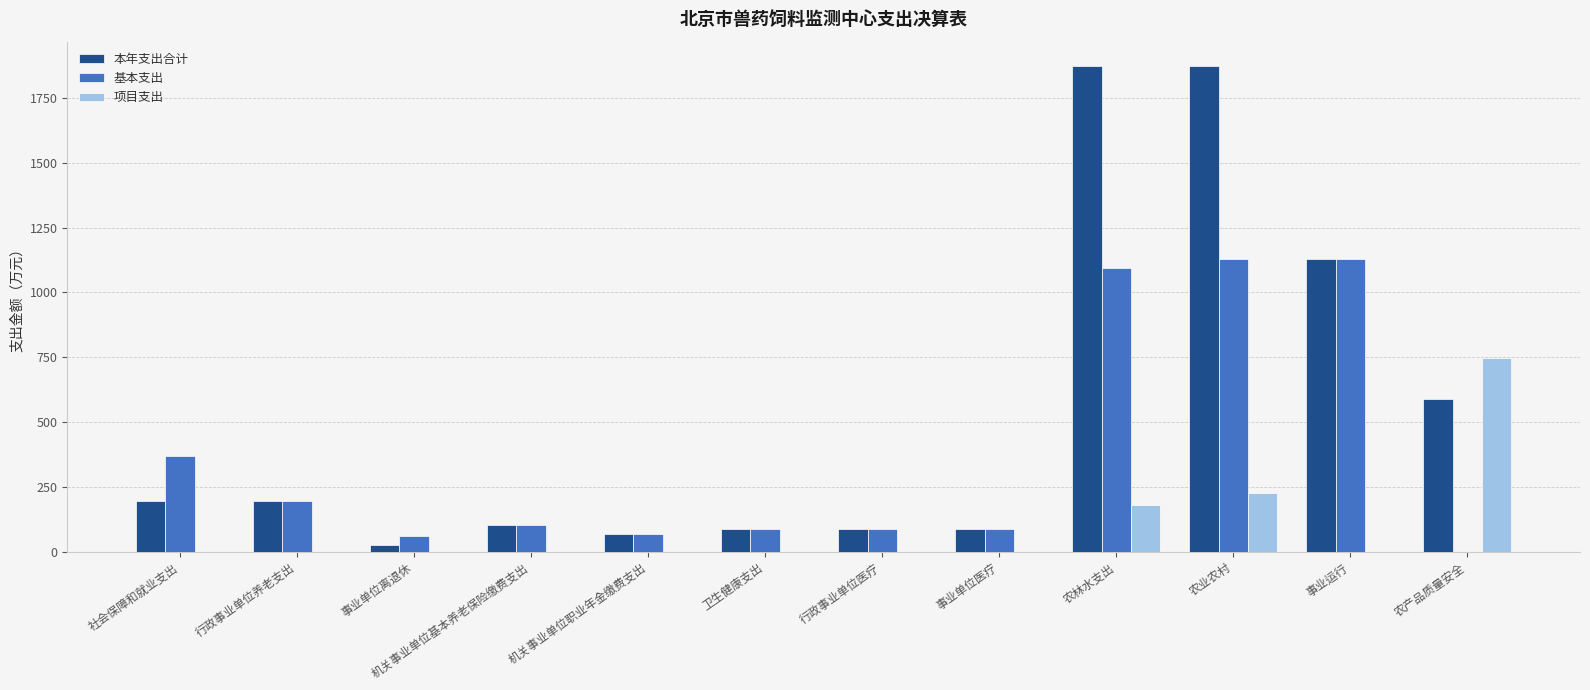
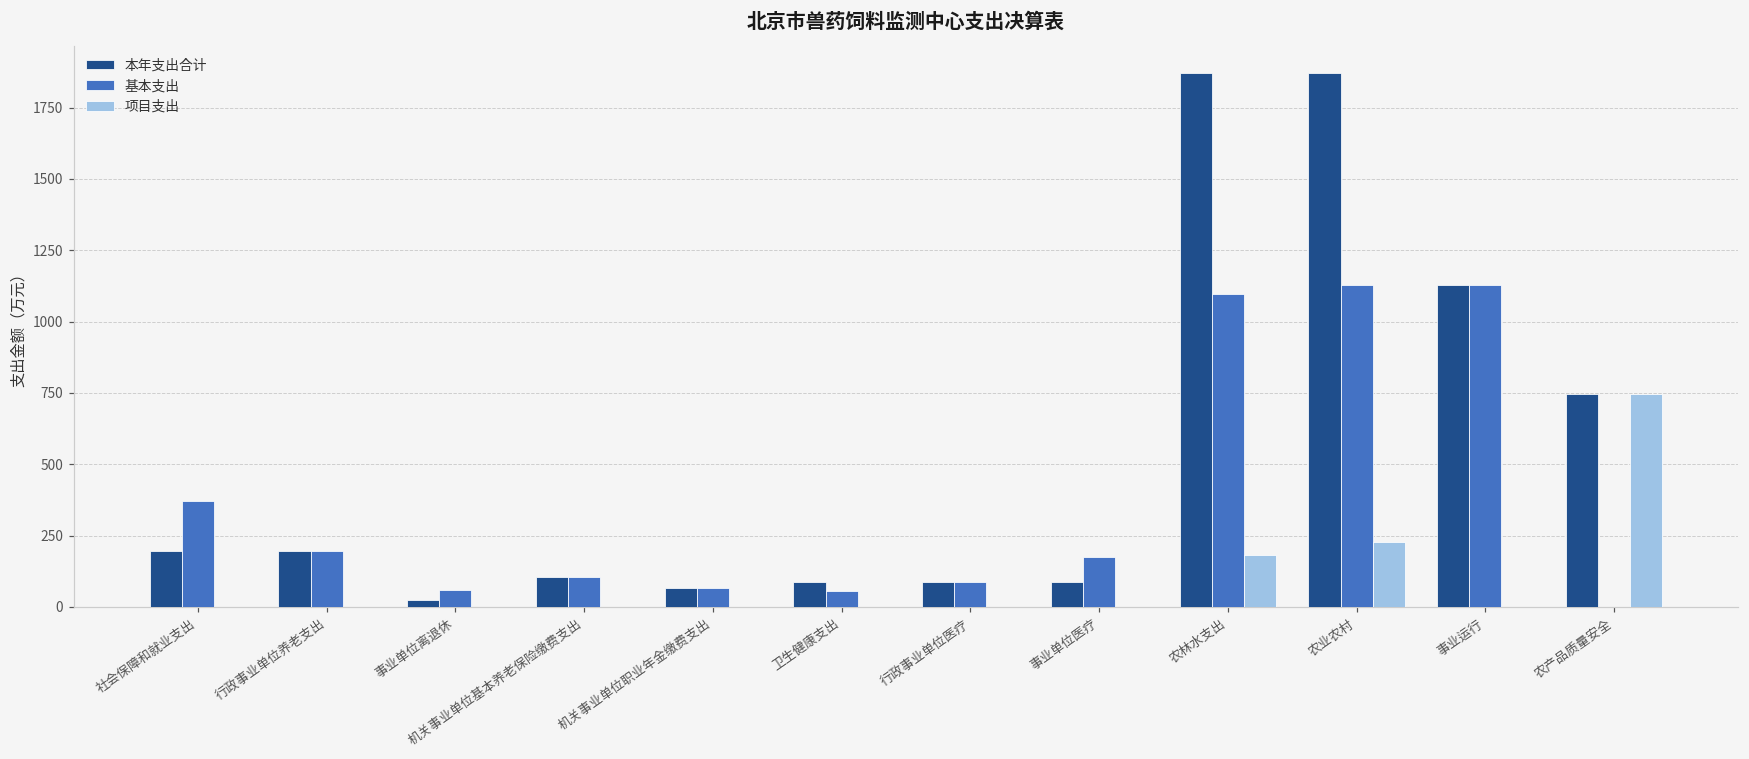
  {
    "本年支出合计": {
      "社会保障和就业支出": 200,
      "行政事业单位养老支出": 200,
      "事业单位离退休": 30,
      "机关事业单位基本养老保险缴费支出": 100,
      "机关事业单位职业年金缴费支出": 70,
      "卫生健康支出": 90,
      "行政事业单位医疗": 90,
      "事业单位医疗": 90,
      "农林水支出": 1870,
      "农业农村": 1870,
      "事业运行": 1130,
-     "农产品质量安全": 590
+     "农产品质量安全": 750
    },
    "基本支出": {
      "社会保障和就业支出": 370,
      "行政事业单位养老支出": 200,
      "事业单位离退休": 60,
      "机关事业单位基本养老保险缴费支出": 100,
      "机关事业单位职业年金缴费支出": 70,
-     "卫生健康支出": 90,
+     "卫生健康支出": 60,
      "行政事业单位医疗": 90,
-     "事业单位医疗": 90,
+     "事业单位医疗": 170,
      "农林水支出": 1100,
      "农业农村": 1130,
      "事业运行": 1130,
      "农产品质量安全": 0
    },
    "项目支出": {
      "社会保障和就业支出": 0,
      "行政事业单位养老支出": 0,
      "事业单位离退休": 0,
      "机关事业单位基本养老保险缴费支出": 0,
      "机关事业单位职业年金缴费支出": 0,
      "卫生健康支出": 0,
      "行政事业单位医疗": 0,
      "事业单位医疗": 0,
      "农林水支出": 180,
      "农业农村": 230,
      "事业运行": 0,
      "农产品质量安全": 750
    }
  }
